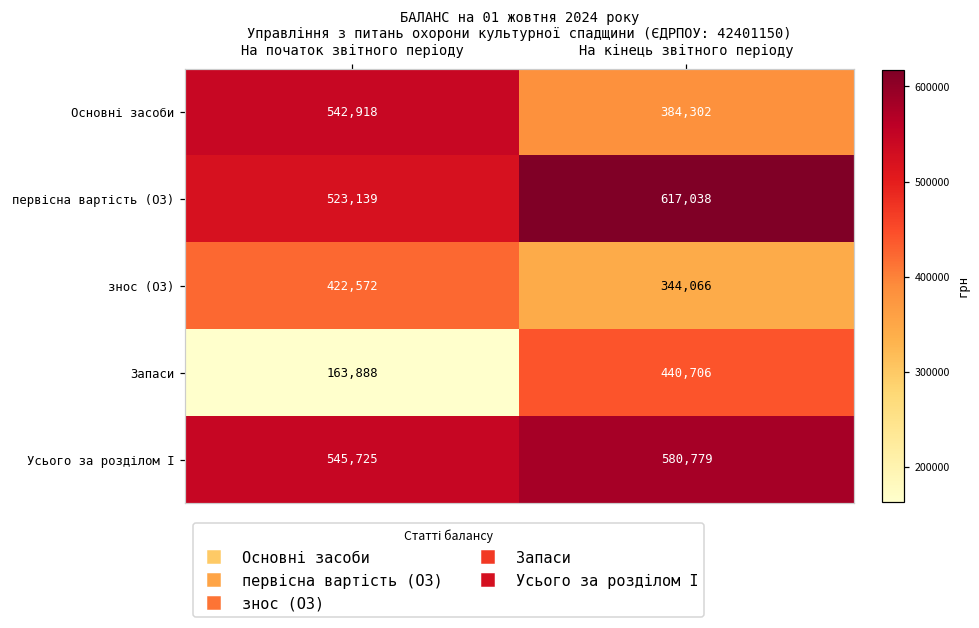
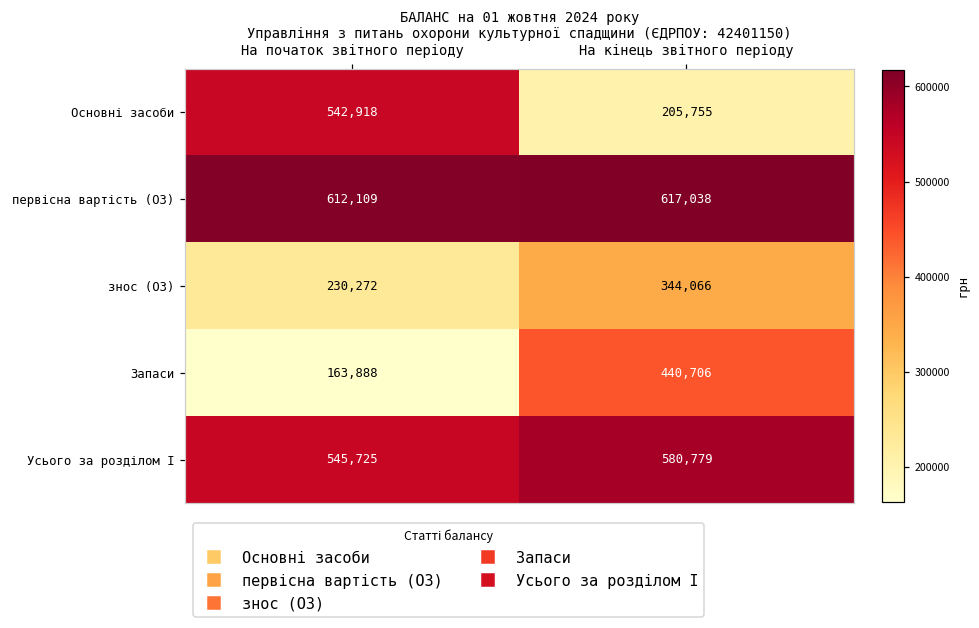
  {
    "Основні засоби": {
      "На початок звітного періоду": "542,918",
-     "На кінець звітного періоду": "384,302"
+     "На кінець звітного періоду": "205,755"
    },
    "первісна вартість (ОЗ)": {
-     "На початок звітного періоду": "523,139",
+     "На початок звітного періоду": "612,109",
      "На кінець звітного періоду": "617,038"
    },
    "знос (ОЗ)": {
-     "На початок звітного періоду": "422,572",
+     "На початок звітного періоду": "230,272",
      "На кінець звітного періоду": "344,066"
    },
    "Запаси": {
      "На початок звітного періоду": "163,888",
      "На кінець звітного періоду": "440,706"
    },
    "Усього за розділом І": {
      "На початок звітного періоду": "545,725",
      "На кінець звітного періоду": "580,779"
    }
  }
